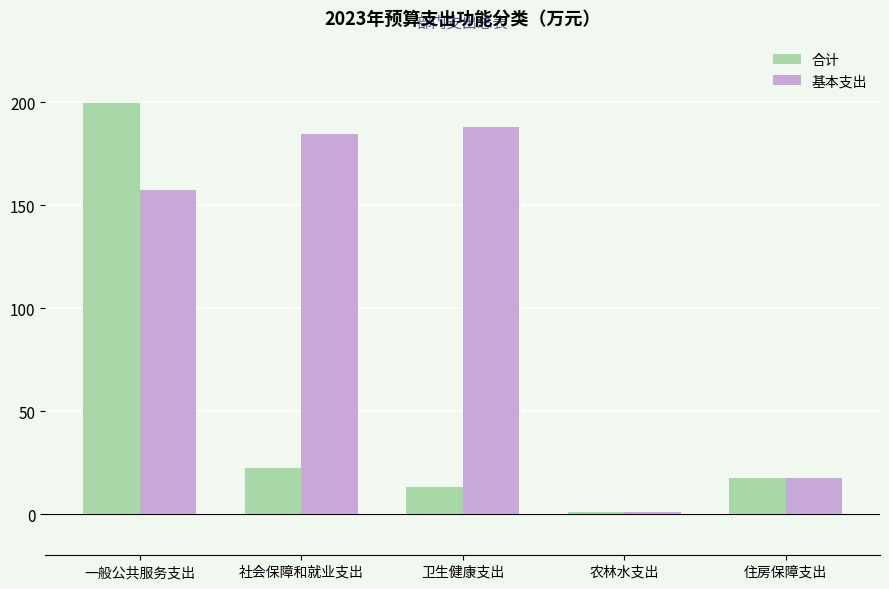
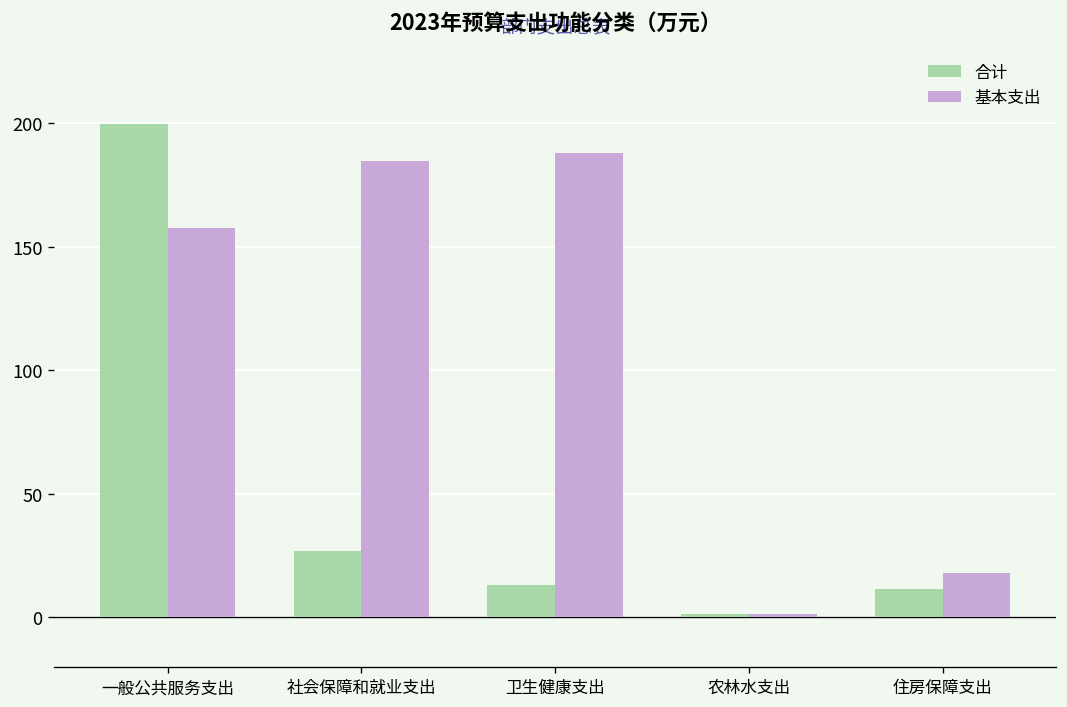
  {
    "合计": {
      "一般公共服务支出": 200,
-     "社会保障和就业支出": 22,
+     "社会保障和就业支出": 27,
      "卫生健康支出": 13,
      "农林水支出": 1,
-     "住房保障支出": 18
+     "住房保障支出": 11
    },
    "基本支出": {
      "一般公共服务支出": 158,
      "社会保障和就业支出": 184,
      "卫生健康支出": 188,
      "农林水支出": 1,
      "住房保障支出": 18
    }
  }
